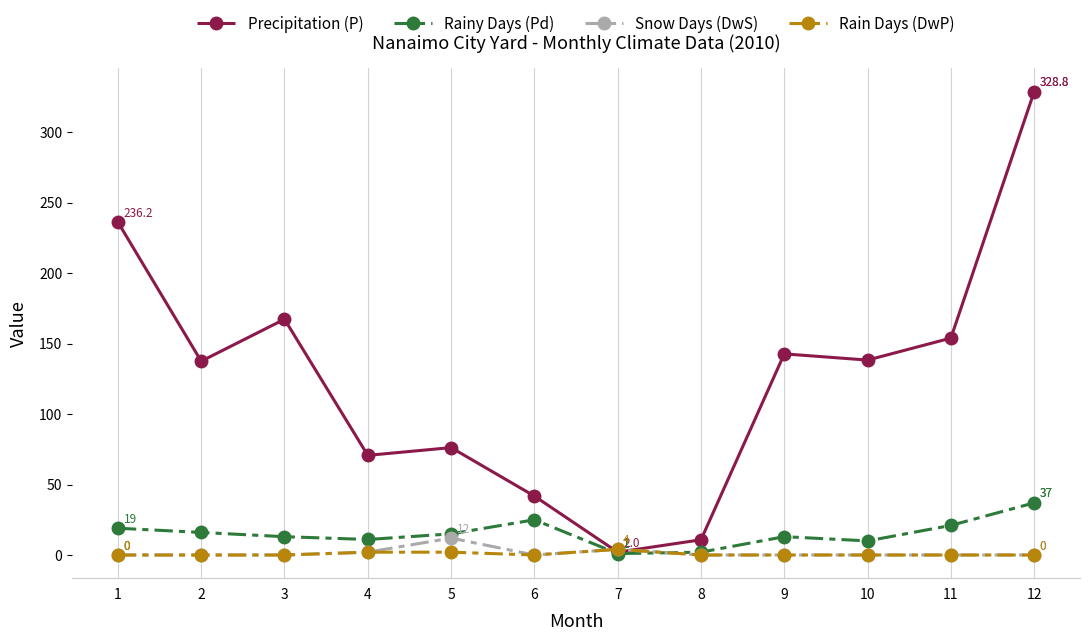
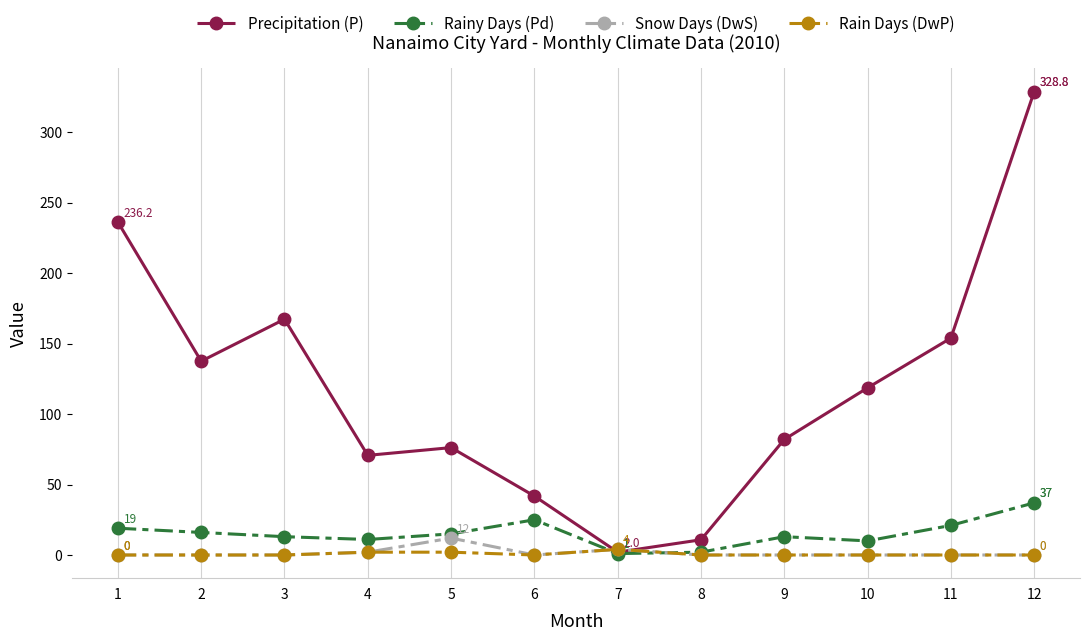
  {
    "Precipitation (P)": {
      "2": 138,
      "3": 167,
      "4": 71,
      "5": 76,
      "6": 42,
      "8": 11,
-     "9": 143,
-     "10": 138,
+     "9": 82,
+     "10": 119,
      "11": 154
    },
    "Rainy Days (Pd)": {
      "1": 19
    },
    "Snow Days (DwS)": {
      "5": 12
    },
    "Rain Days (DwP)": {
      "5": 2
    }
  }
